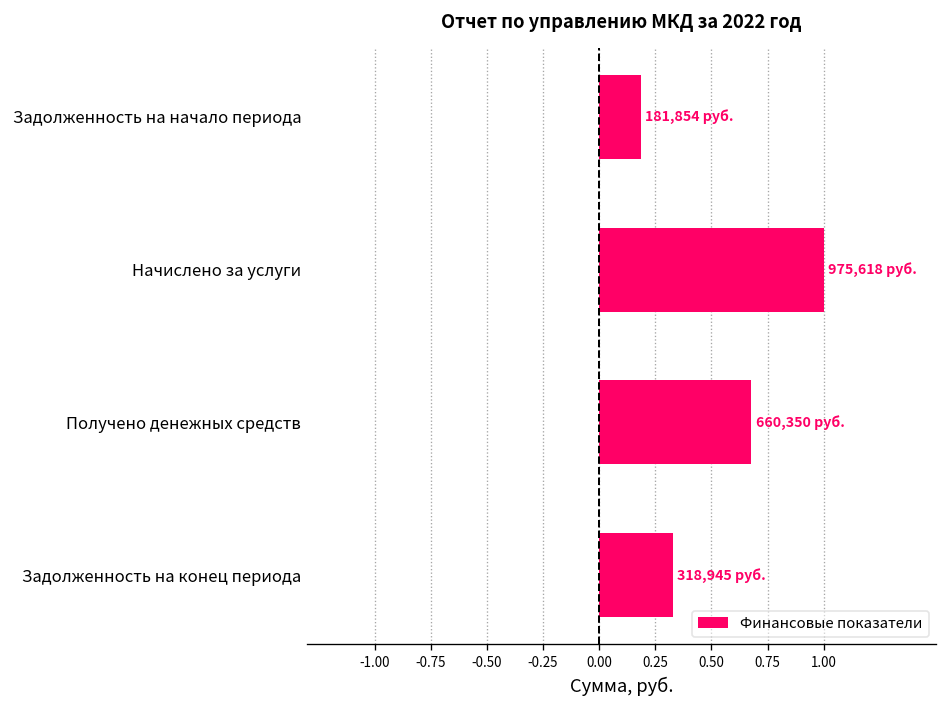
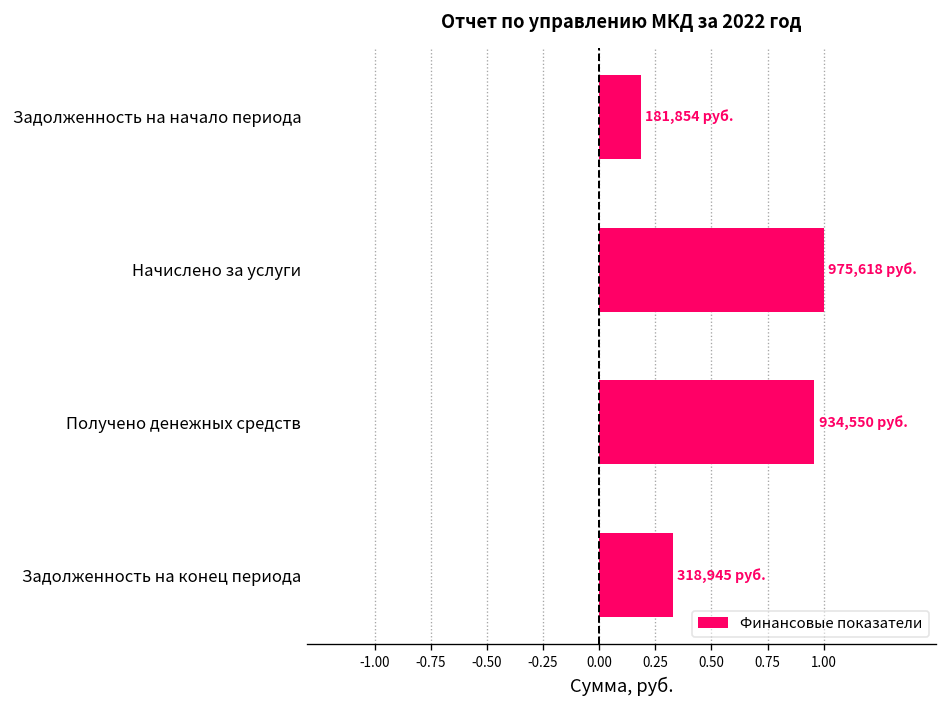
  {
-   "Получено денежных средств": "660,350"
+   "Получено денежных средств": "934,550"
  }
